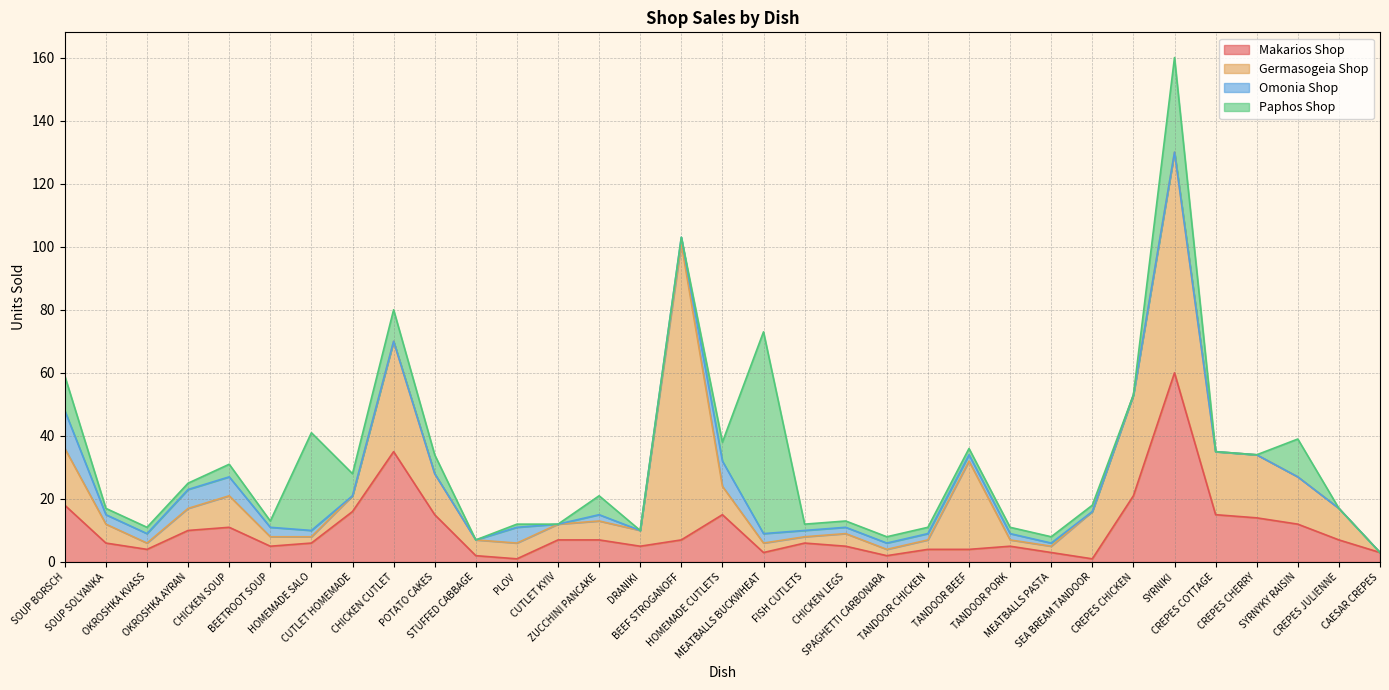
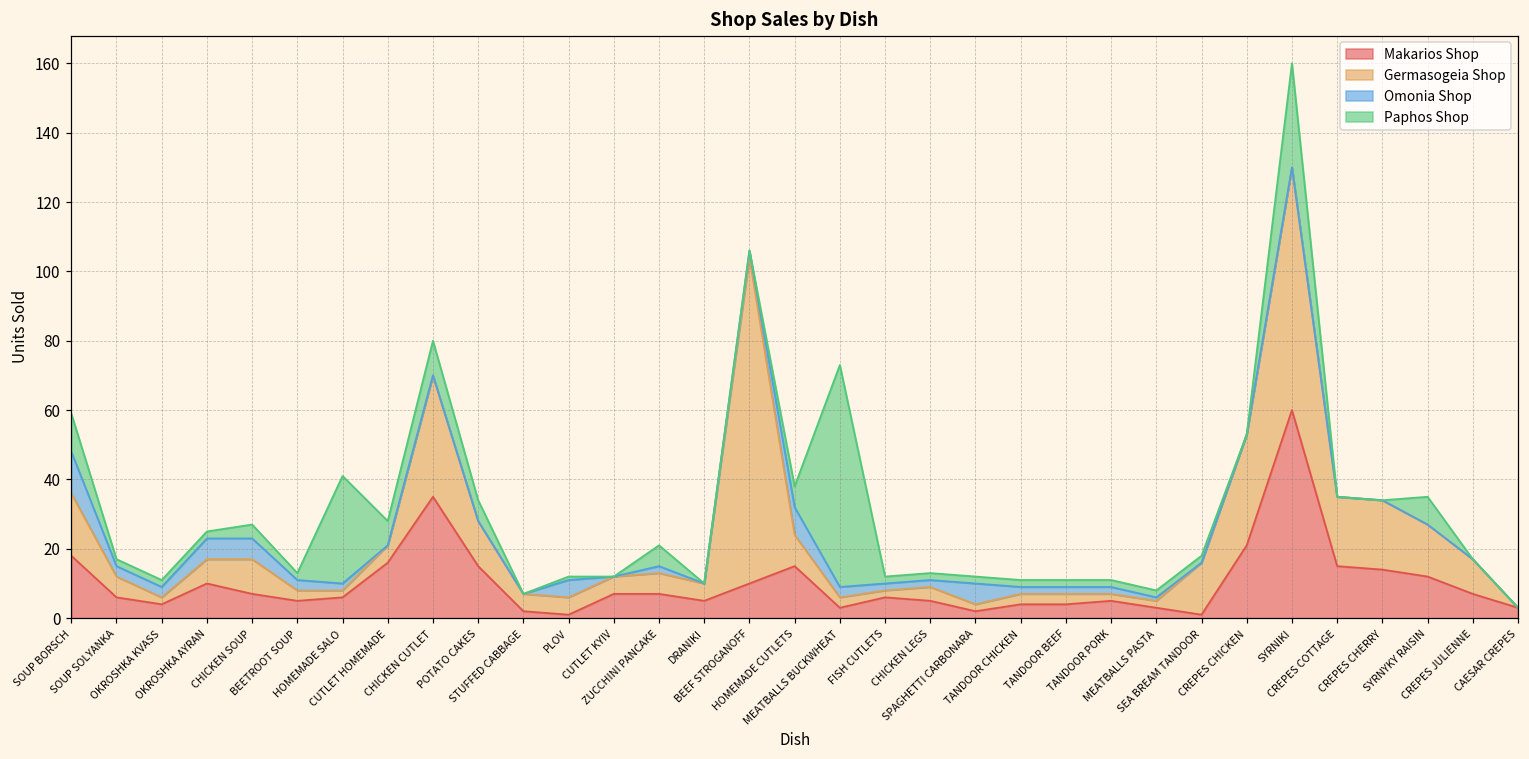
  {
    "Makarios Shop": {
      "SOUP BORSCH": 18,
      "SOUP SOLYANKA": 6,
      "OKROSHKA KVASS": 4,
      "OKROSHKA AYRAN": 10,
-     "CHICKEN SOUP": 11,
+     "CHICKEN SOUP": 7,
      "BEETROOT SOUP": 5,
      "HOMEMADE SALO": 6,
      "CUTLET HOMEMADE": 16,
      "CHICKEN CUTLET": 35,
      "POTATO CAKES": 15,
      "STUFFED CABBAGE": 2,
      "PLOV": 1,
      "CUTLET KYIV": 7,
      "ZUCCHINI PANCAKE": 7,
      "DRANIKI": 5,
-     "BEEF STROGANOFF": 7,
+     "BEEF STROGANOFF": 10,
      "HOMEMADE CUTLETS": 15,
      "MEATBALLS BUCKWHEAT": 3,
      "FISH CUTLETS": 6,
      "CHICKEN LEGS": 5,
      "SPAGHETTI CARBONARA": 2,
      "TANDOOR CHICKEN": 4,
      "TANDOOR BEEF": 4,
      "TANDOOR PORK": 5,
      "MEATBALLS PASTA": 3,
      "SEA BREAM TANDOOR": 1,
      "CREPES CHICKEN": 21,
      "SYRNIKI": 60,
      "CREPES COTTAGE": 15,
      "CREPES CHERRY": 14,
      "SYRNYKY RAISIN": 12,
      "CREPES JULIENNE": 7
    },
    "Germasogeia Shop": {
      "SOUP BORSCH": 18,
      "SOUP SOLYANKA": 6,
      "OKROSHKA KVASS": 2,
      "OKROSHKA AYRAN": 7,
      "CHICKEN SOUP": 10,
      "BEETROOT SOUP": 3,
      "HOMEMADE SALO": 2,
      "PLOV": 5,
      "ZUCCHINI PANCAKE": 6,
      "BEEF STROGANOFF": 94,
      "HOMEMADE CUTLETS": 9,
      "MEATBALLS BUCKWHEAT": 3,
      "FISH CUTLETS": 2,
      "CHICKEN LEGS": 4,
      "SPAGHETTI CARBONARA": 2,
      "TANDOOR CHICKEN": 3,
-     "TANDOOR BEEF": 28,
+     "TANDOOR BEEF": 3,
      "TANDOOR PORK": 2,
      "MEATBALLS PASTA": 2
    },
    "Omonia Shop": {
      "SOUP BORSCH": 12,
      "SOUP SOLYANKA": 3,
      "OKROSHKA KVASS": 3,
      "OKROSHKA AYRAN": 6,
      "CHICKEN SOUP": 6,
      "BEETROOT SOUP": 3,
      "HOMEMADE SALO": 2,
      "PLOV": 5,
      "ZUCCHINI PANCAKE": 2,
      "HOMEMADE CUTLETS": 8,
      "MEATBALLS BUCKWHEAT": 3,
      "FISH CUTLETS": 2,
      "CHICKEN LEGS": 2,
-     "SPAGHETTI CARBONARA": 2,
+     "SPAGHETTI CARBONARA": 6,
      "TANDOOR CHICKEN": 2,
      "TANDOOR BEEF": 2,
      "TANDOOR PORK": 2,
      "MEATBALLS PASTA": 1
    },
    "Paphos Shop": {
      "SOUP BORSCH": 11,
      "SOUP SOLYANKA": 2,
      "OKROSHKA KVASS": 2,
      "OKROSHKA AYRAN": 2,
      "CHICKEN SOUP": 4,
      "BEETROOT SOUP": 2,
      "HOMEMADE SALO": 31,
      "CUTLET HOMEMADE": 7,
      "CHICKEN CUTLET": 10,
      "POTATO CAKES": 6,
      "PLOV": 1,
      "ZUCCHINI PANCAKE": 6,
      "HOMEMADE CUTLETS": 6,
      "MEATBALLS BUCKWHEAT": 64,
      "FISH CUTLETS": 2,
      "CHICKEN LEGS": 2,
      "SPAGHETTI CARBONARA": 2,
      "TANDOOR CHICKEN": 2,
      "TANDOOR BEEF": 2,
      "TANDOOR PORK": 2,
      "MEATBALLS PASTA": 2,
      "SEA BREAM TANDOOR": 2,
      "SYRNIKI": 30,
-     "SYRNYKY RAISIN": 12
+     "SYRNYKY RAISIN": 8
    }
  }
